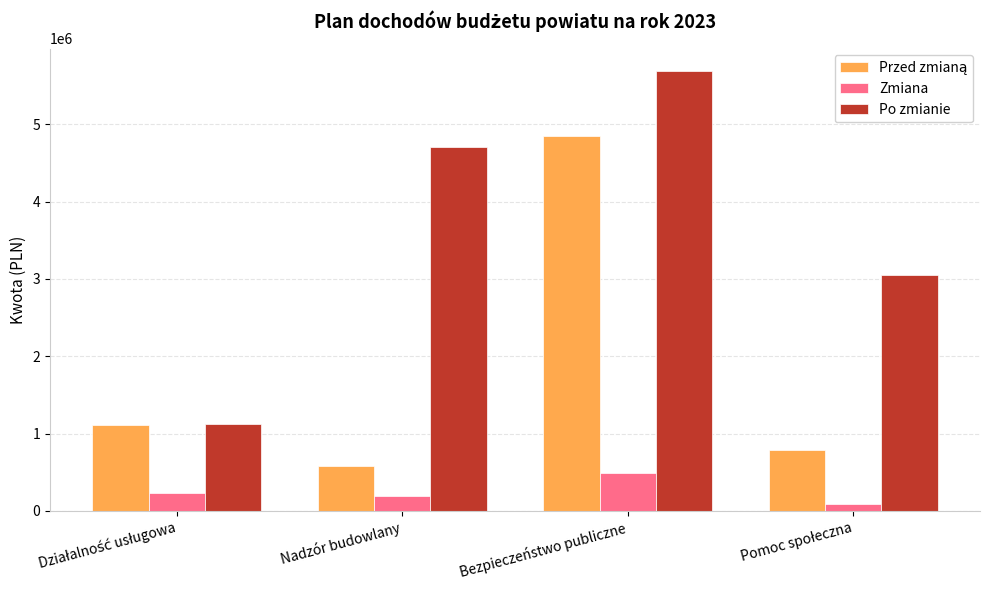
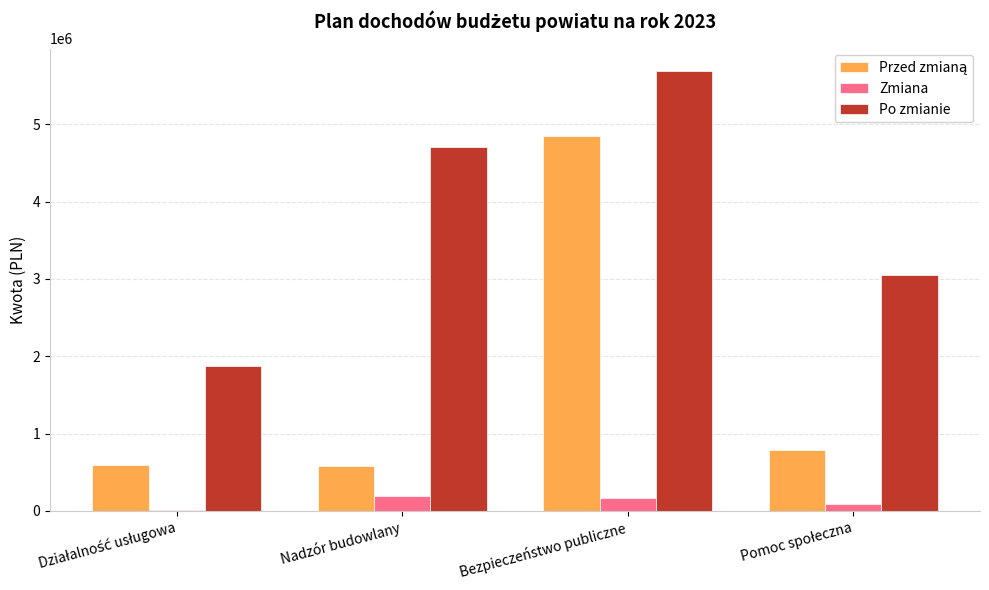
  {
    "Przed zmianą": {
-     "Działalność usługowa": 1100000,
+     "Działalność usługowa": 600000,
      "Nadzór budowlany": 600000,
      "Bezpieczeństwo publiczne": 4900000,
      "Pomoc społeczna": 800000
    },
    "Zmiana": {
-     "Działalność usługowa": 200000,
+     "Działalność usługowa": 0,
      "Nadzór budowlany": 200000,
-     "Bezpieczeństwo publiczne": 500000,
+     "Bezpieczeństwo publiczne": 200000,
      "Pomoc społeczna": 100000
    },
    "Po zmianie": {
-     "Działalność usługowa": 1100000,
+     "Działalność usługowa": 1900000,
      "Nadzór budowlany": 4700000,
      "Bezpieczeństwo publiczne": 5700000,
      "Pomoc społeczna": 3100000
    }
  }
